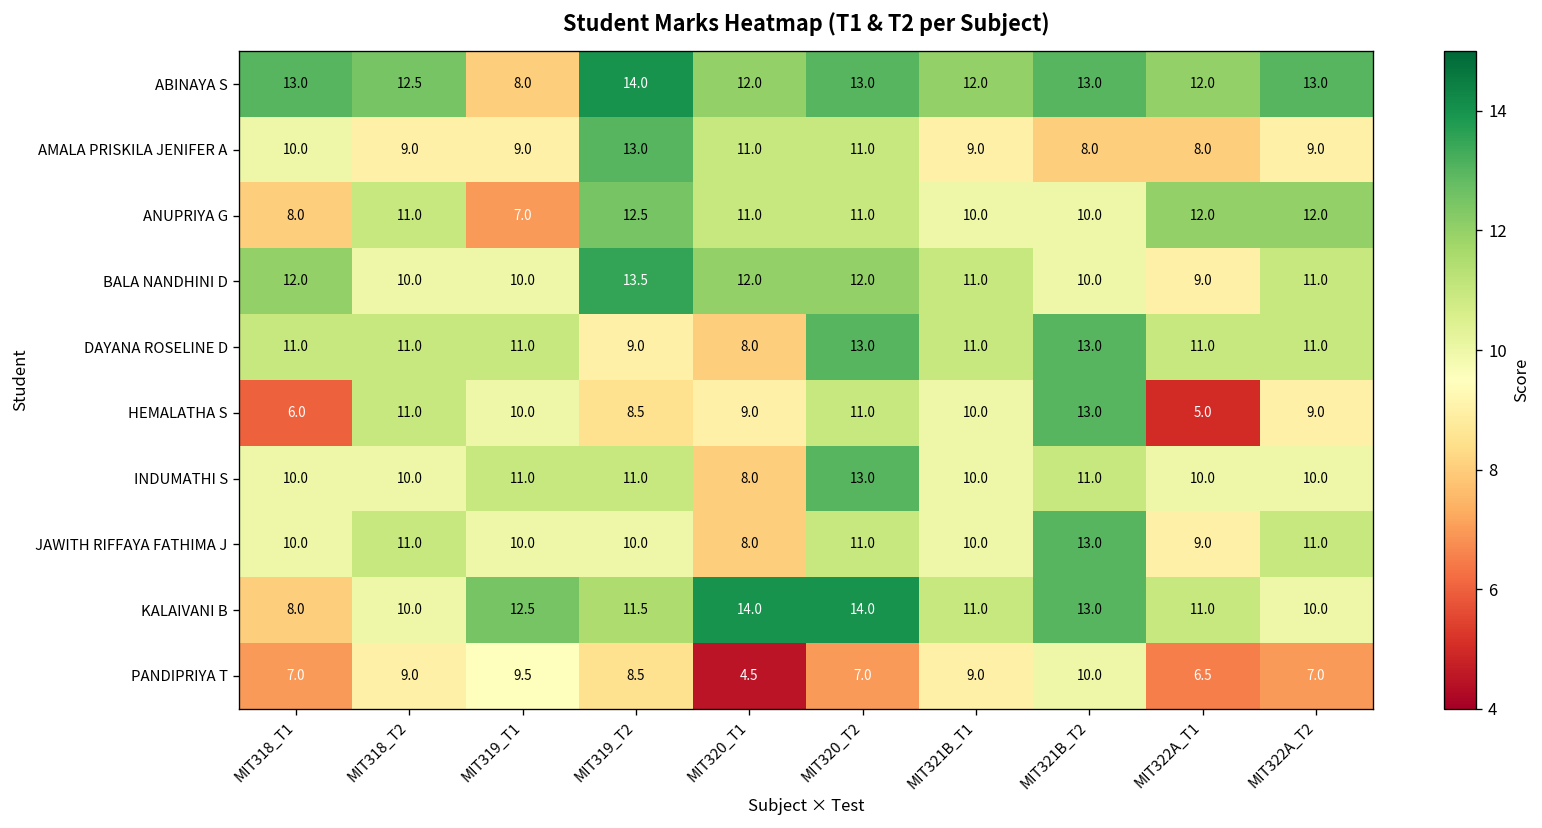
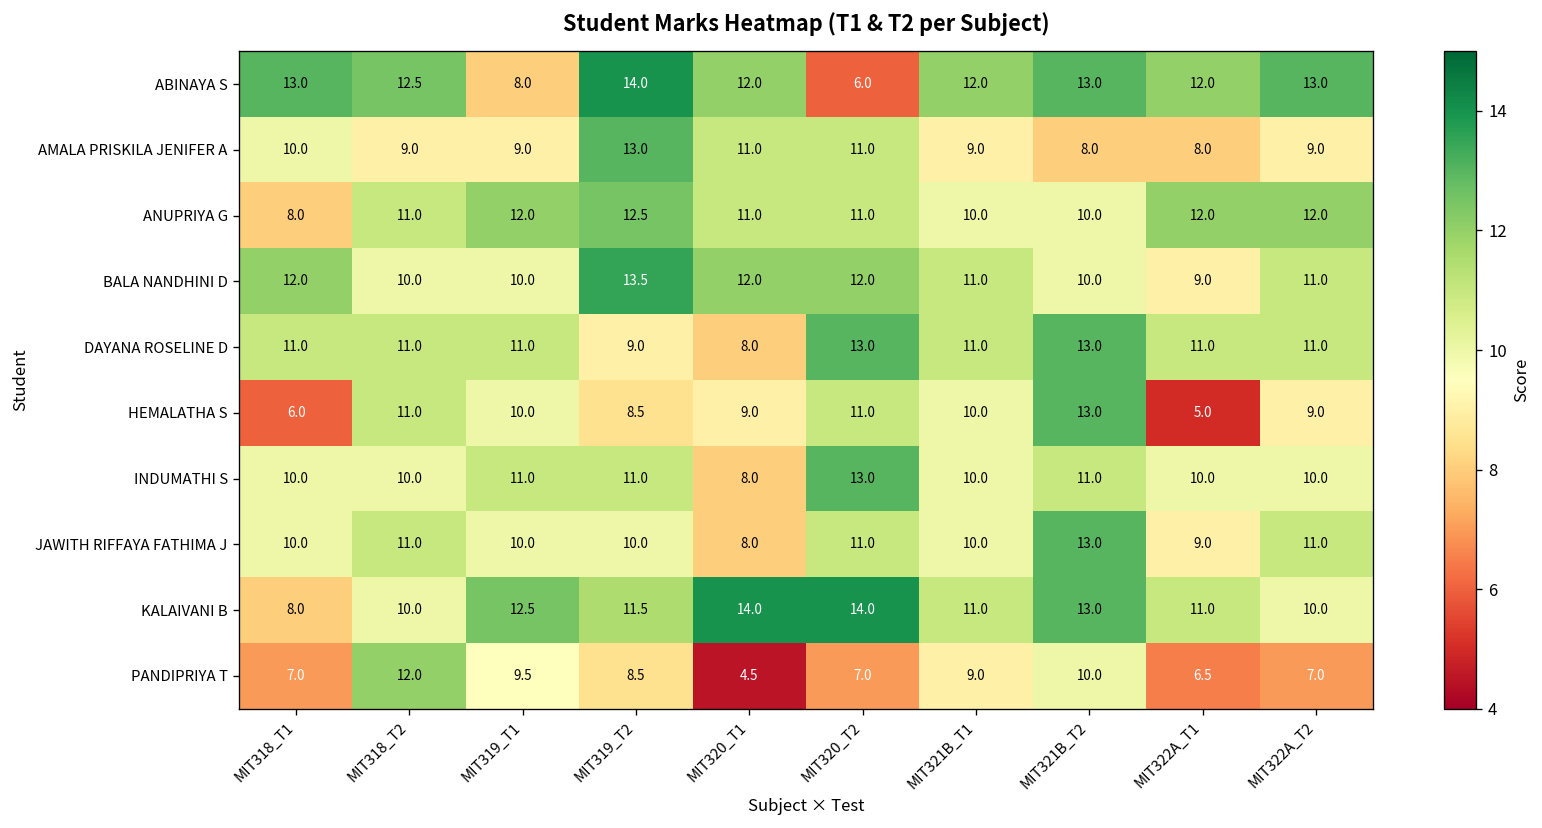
  {
    "ABINAYA S": {
      "MIT318_T1": 13.0,
      "MIT318_T2": 12.5,
      "MIT319_T1": 8.0,
      "MIT319_T2": 14.0,
      "MIT320_T1": 12.0,
-     "MIT320_T2": 13.0,
+     "MIT320_T2": 6.0,
      "MIT321B_T1": 12.0,
      "MIT321B_T2": 13.0,
      "MIT322A_T1": 12.0,
      "MIT322A_T2": 13.0
    },
    "AMALA PRISKILA JENIFER A": {
      "MIT318_T1": 10.0,
      "MIT318_T2": 9.0,
      "MIT319_T1": 9.0,
      "MIT319_T2": 13.0,
      "MIT320_T1": 11.0,
      "MIT320_T2": 11.0,
      "MIT321B_T1": 9.0,
      "MIT321B_T2": 8.0,
      "MIT322A_T1": 8.0,
      "MIT322A_T2": 9.0
    },
    "ANUPRIYA G": {
      "MIT318_T1": 8.0,
      "MIT318_T2": 11.0,
-     "MIT319_T1": 7.0,
+     "MIT319_T1": 12.0,
      "MIT319_T2": 12.5,
      "MIT320_T1": 11.0,
      "MIT320_T2": 11.0,
      "MIT321B_T1": 10.0,
      "MIT321B_T2": 10.0,
      "MIT322A_T1": 12.0,
      "MIT322A_T2": 12.0
    },
    "BALA NANDHINI D": {
      "MIT318_T1": 12.0,
      "MIT318_T2": 10.0,
      "MIT319_T1": 10.0,
      "MIT319_T2": 13.5,
      "MIT320_T1": 12.0,
      "MIT320_T2": 12.0,
      "MIT321B_T1": 11.0,
      "MIT321B_T2": 10.0,
      "MIT322A_T1": 9.0,
      "MIT322A_T2": 11.0
    },
    "DAYANA ROSELINE D": {
      "MIT318_T1": 11.0,
      "MIT318_T2": 11.0,
      "MIT319_T1": 11.0,
      "MIT319_T2": 9.0,
      "MIT320_T1": 8.0,
      "MIT320_T2": 13.0,
      "MIT321B_T1": 11.0,
      "MIT321B_T2": 13.0,
      "MIT322A_T1": 11.0,
      "MIT322A_T2": 11.0
    },
    "HEMALATHA S": {
      "MIT318_T1": 6.0,
      "MIT318_T2": 11.0,
      "MIT319_T1": 10.0,
      "MIT319_T2": 8.5,
      "MIT320_T1": 9.0,
      "MIT320_T2": 11.0,
      "MIT321B_T1": 10.0,
      "MIT321B_T2": 13.0,
      "MIT322A_T1": 5.0,
      "MIT322A_T2": 9.0
    },
    "INDUMATHI S": {
      "MIT318_T1": 10.0,
      "MIT318_T2": 10.0,
      "MIT319_T1": 11.0,
      "MIT319_T2": 11.0,
      "MIT320_T1": 8.0,
      "MIT320_T2": 13.0,
      "MIT321B_T1": 10.0,
      "MIT321B_T2": 11.0,
      "MIT322A_T1": 10.0,
      "MIT322A_T2": 10.0
    },
    "JAWITH RIFFAYA FATHIMA J": {
      "MIT318_T1": 10.0,
      "MIT318_T2": 11.0,
      "MIT319_T1": 10.0,
      "MIT319_T2": 10.0,
      "MIT320_T1": 8.0,
      "MIT320_T2": 11.0,
      "MIT321B_T1": 10.0,
      "MIT321B_T2": 13.0,
      "MIT322A_T1": 9.0,
      "MIT322A_T2": 11.0
    },
    "KALAIVANI B": {
      "MIT318_T1": 8.0,
      "MIT318_T2": 10.0,
      "MIT319_T1": 12.5,
      "MIT319_T2": 11.5,
      "MIT320_T1": 14.0,
      "MIT320_T2": 14.0,
      "MIT321B_T1": 11.0,
      "MIT321B_T2": 13.0,
      "MIT322A_T1": 11.0,
      "MIT322A_T2": 10.0
    },
    "PANDIPRIYA T": {
      "MIT318_T1": 7.0,
-     "MIT318_T2": 9.0,
+     "MIT318_T2": 12.0,
      "MIT319_T1": 9.5,
      "MIT319_T2": 8.5,
      "MIT320_T1": 4.5,
      "MIT320_T2": 7.0,
      "MIT321B_T1": 9.0,
      "MIT321B_T2": 10.0,
      "MIT322A_T1": 6.5,
      "MIT322A_T2": 7.0
    }
  }
